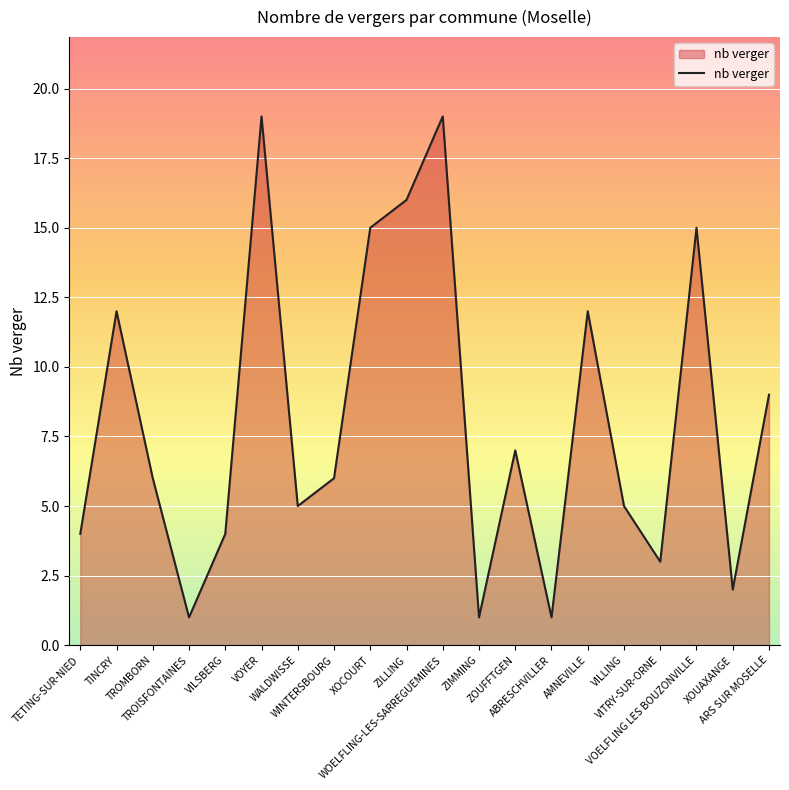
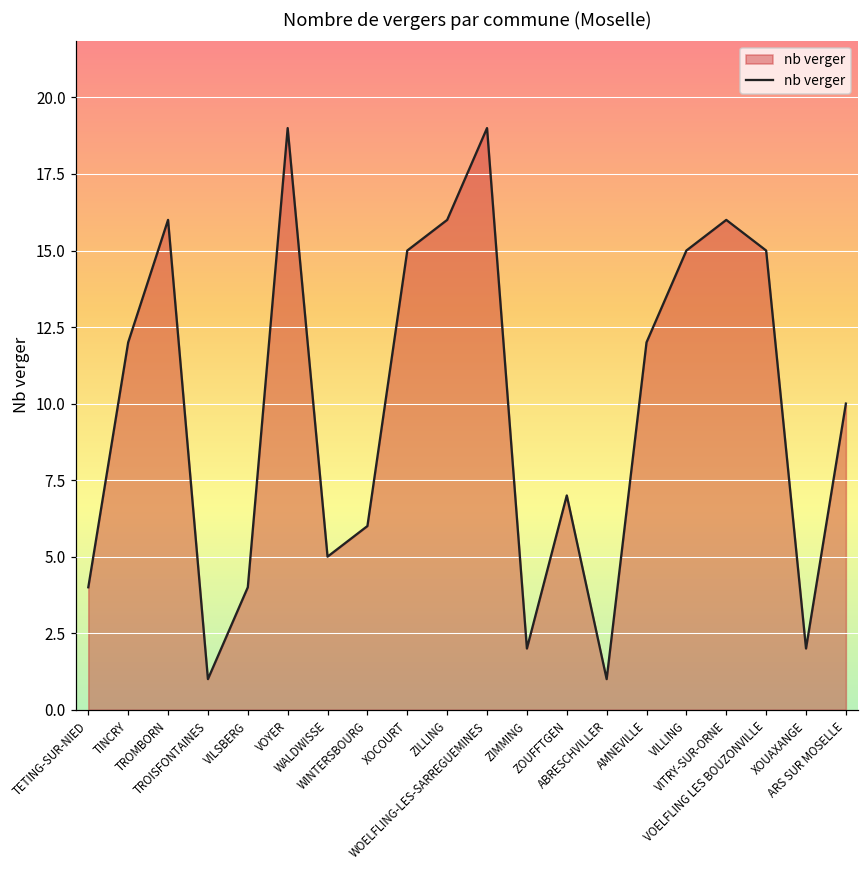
  {
    "TETING-SUR-NIED": 4,
    "TINCRY": 12,
-   "TROMBORN": 6,
+   "TROMBORN": 16,
    "TROISFONTAINES": 1,
    "VILSBERG": 4,
    "VOYER": 19,
    "WALDWISSE": 5,
    "WINTERSBOURG": 6,
    "XOCOURT": 15,
    "ZILLING": 16,
    "WOELFLING-LES-SARREGUEMINES": 19,
-   "ZIMMING": 1,
+   "ZIMMING": 2,
    "ZOUFFTGEN": 7,
    "ABRESCHVILLER": 1,
    "AMNEVILLE": 12,
-   "VILLING": 5,
-   "VITRY-SUR-ORNE": 3,
+   "VILLING": 15,
+   "VITRY-SUR-ORNE": 16,
    "VOELFLING LES BOUZONVILLE": 15,
    "XOUAXANGE": 2,
-   "ARS SUR MOSELLE": 9
+   "ARS SUR MOSELLE": 10
  }
